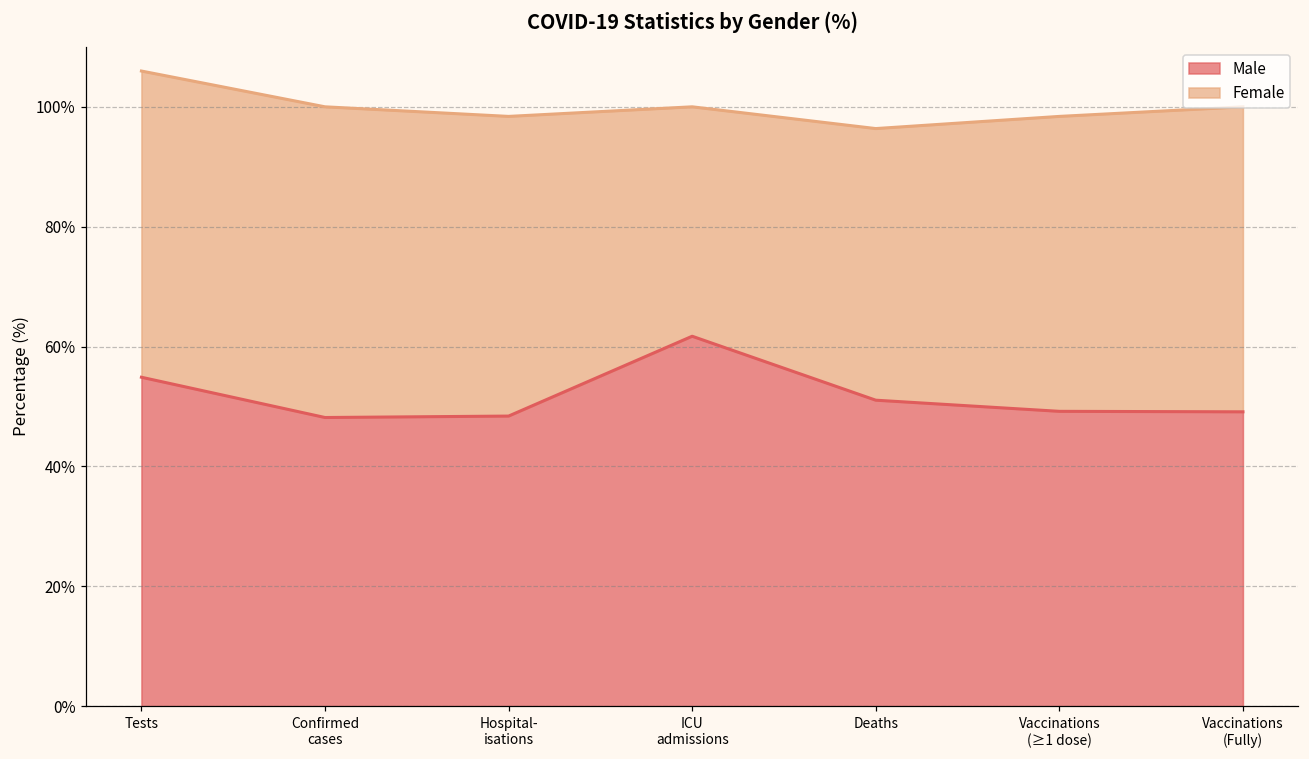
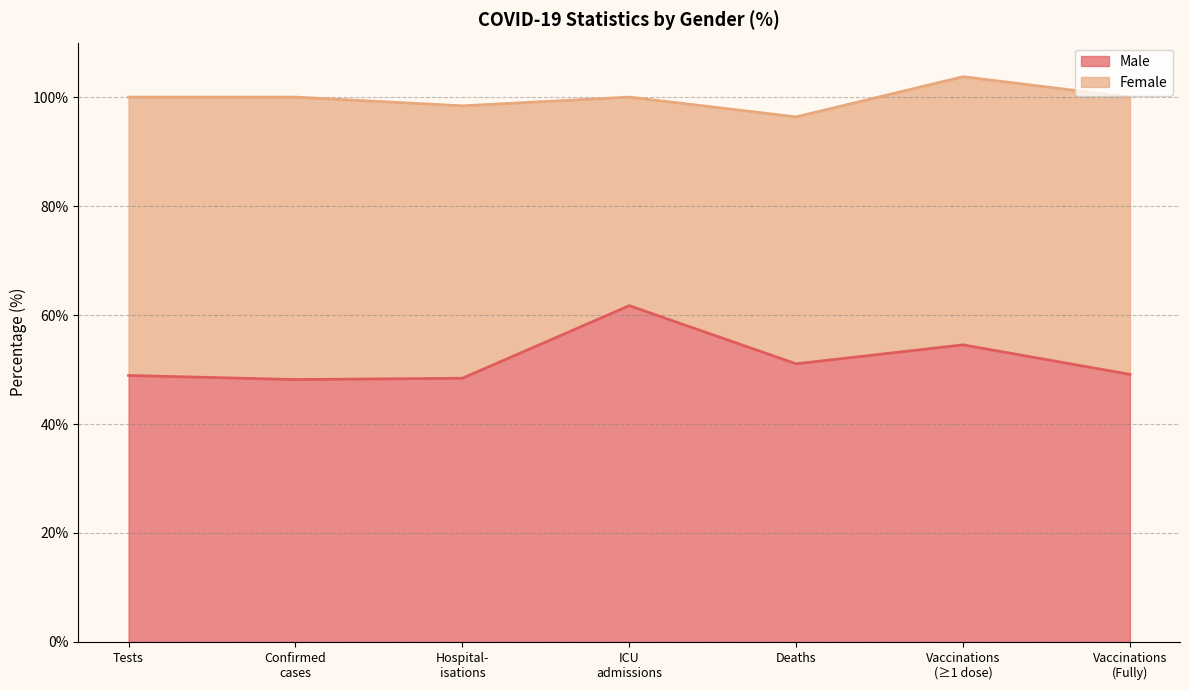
  {
    "Male": {
-     "Tests": "55%",
+     "Tests": "49%",
      "Confirmed cases": "48%",
      "Hospital- isations": "48%",
      "ICU admissions": "62%",
      "Deaths": "51%",
-     "Vaccinations (≥1 dose)": "49%",
+     "Vaccinations (≥1 dose)": "55%",
      "Vaccinations (Fully)": "49%"
    },
    "Female": {
      "Tests": "51%",
      "Confirmed cases": "52%",
      "Hospital- isations": "50%",
      "ICU admissions": "38%",
      "Deaths": "45%",
      "Vaccinations (≥1 dose)": "49%",
      "Vaccinations (Fully)": "51%"
    }
  }
